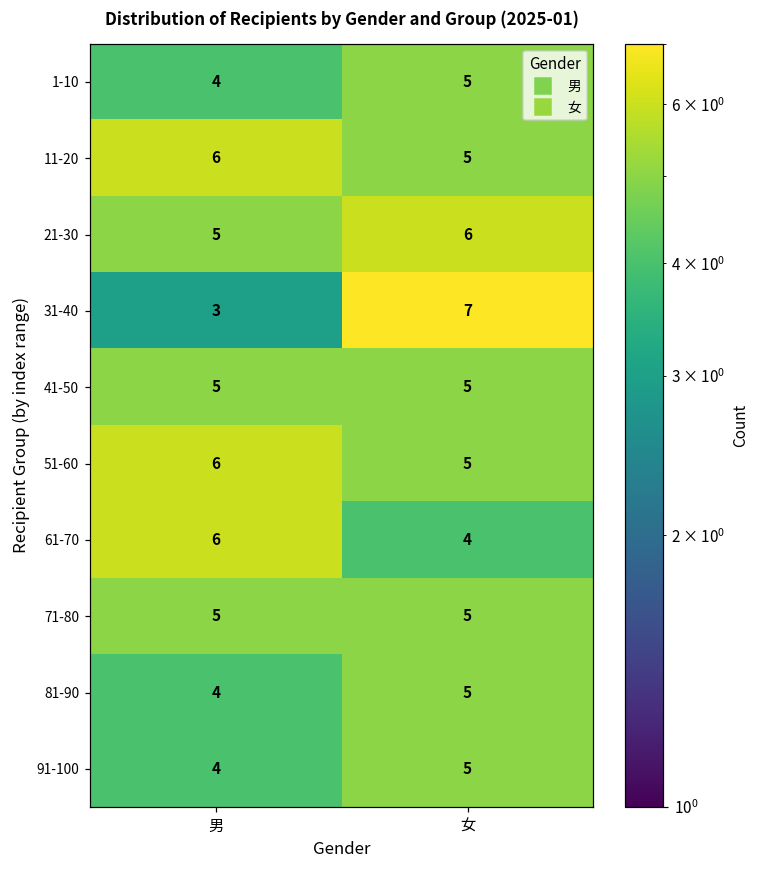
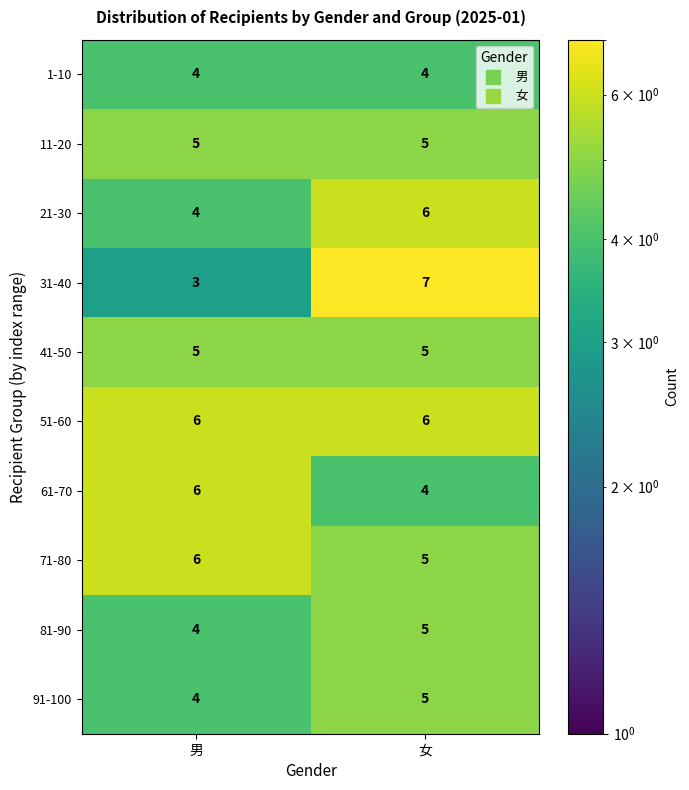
  {
    "1-10": {
      "男": 4,
-     "女": 5
+     "女": 4
    },
    "11-20": {
-     "男": 6,
+     "男": 5,
      "女": 5
    },
    "21-30": {
-     "男": 5,
+     "男": 4,
      "女": 6
    },
    "31-40": {
      "男": 3,
      "女": 7
    },
    "41-50": {
      "男": 5,
      "女": 5
    },
    "51-60": {
      "男": 6,
-     "女": 5
+     "女": 6
    },
    "61-70": {
      "男": 6,
      "女": 4
    },
    "71-80": {
-     "男": 5,
+     "男": 6,
      "女": 5
    },
    "81-90": {
      "男": 4,
      "女": 5
    },
    "91-100": {
      "男": 4,
      "女": 5
    }
  }
